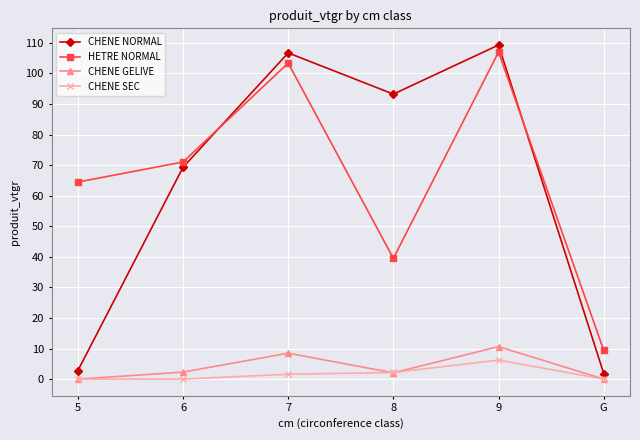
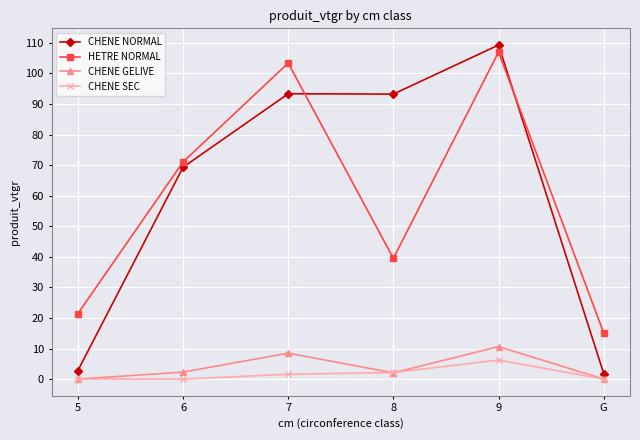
  {
    "CHENE NORMAL": {
      "5": 3,
      "6": 69,
-     "7": 107,
+     "7": 93,
      "8": 93,
      "9": 109,
      "G": 2
    },
    "HETRE NORMAL": {
-     "5": 64,
+     "5": 21,
      "6": 71,
      "7": 103,
      "8": 40,
      "9": 107,
-     "G": 9
+     "G": 15
    }
  }
